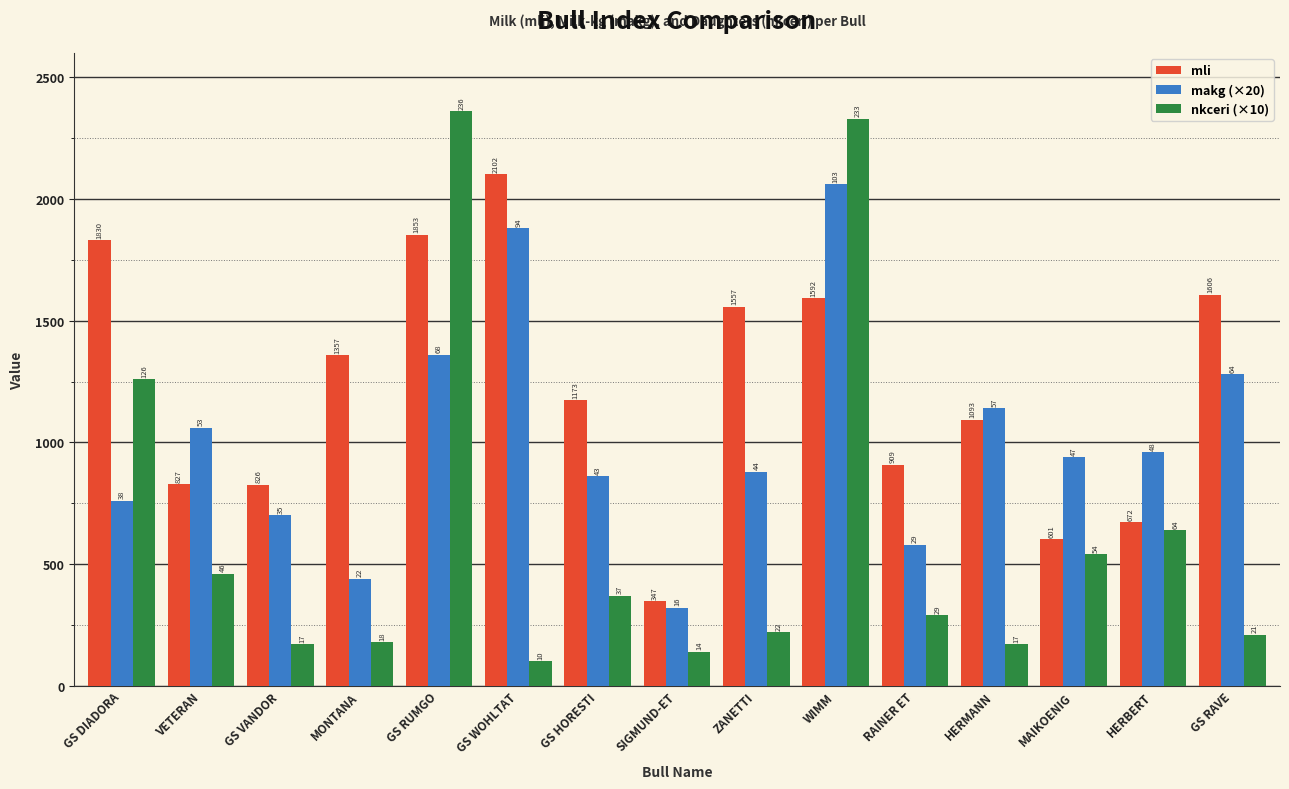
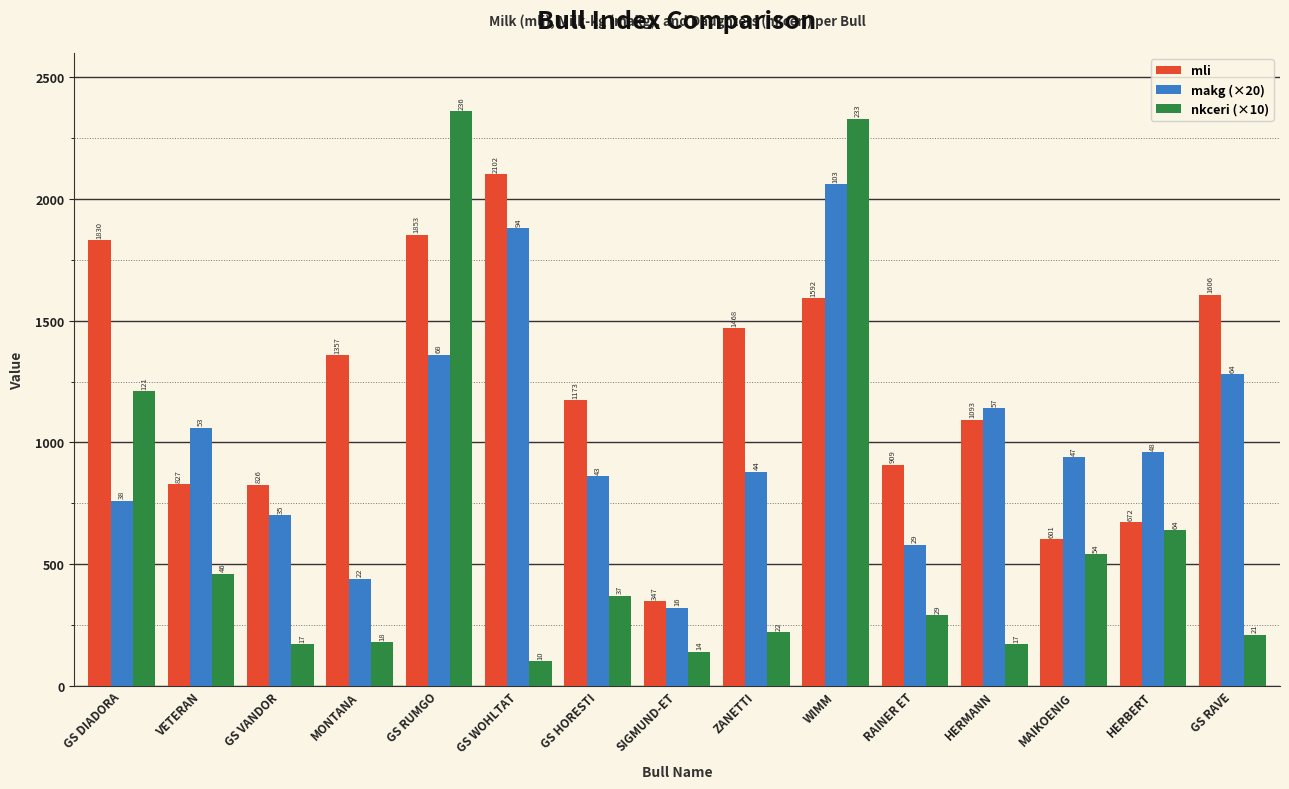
  {
    "mli": {
      "GS DIADORA": 1830,
      "VETERAN": 827,
      "GS VANDOR": 826,
      "MONTANA": 1357,
      "GS RUMGO": 1853,
      "GS WOHLTAT": 2102,
      "GS HORESTI": 1173,
      "SIGMUND-ET": 347,
-     "ZANETTI": 1557,
+     "ZANETTI": 1468,
      "WIMM": 1592,
      "RAINER ET": 909,
      "HERMANN": 1093,
      "MAIKOENIG": 601,
      "HERBERT": 672,
      "GS RAVE": 1606
    },
    "nkceri (×10)": {
-     "GS DIADORA": 126
+     "GS DIADORA": 121
    }
  }
